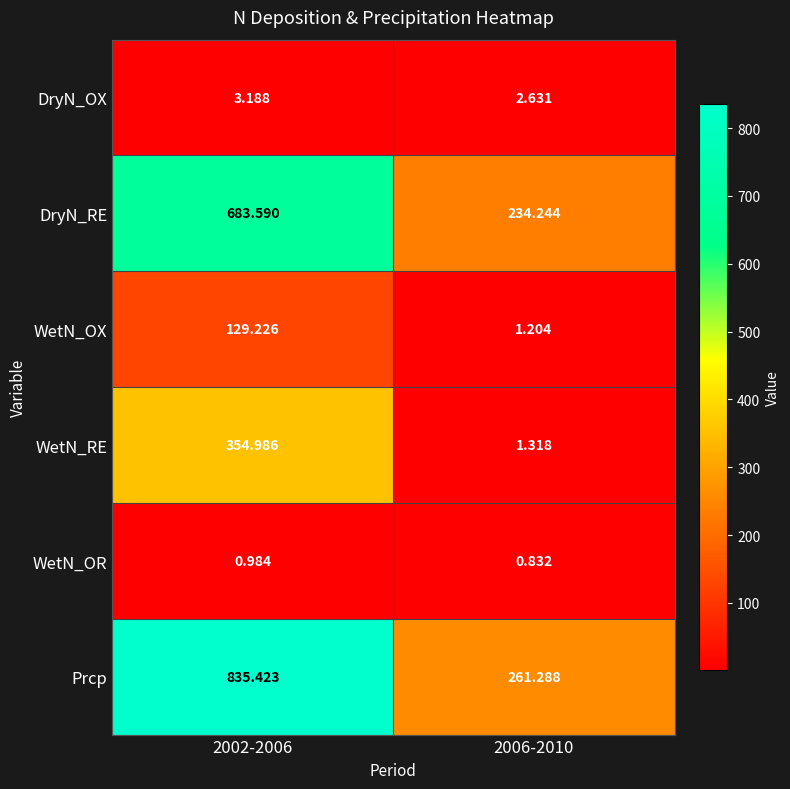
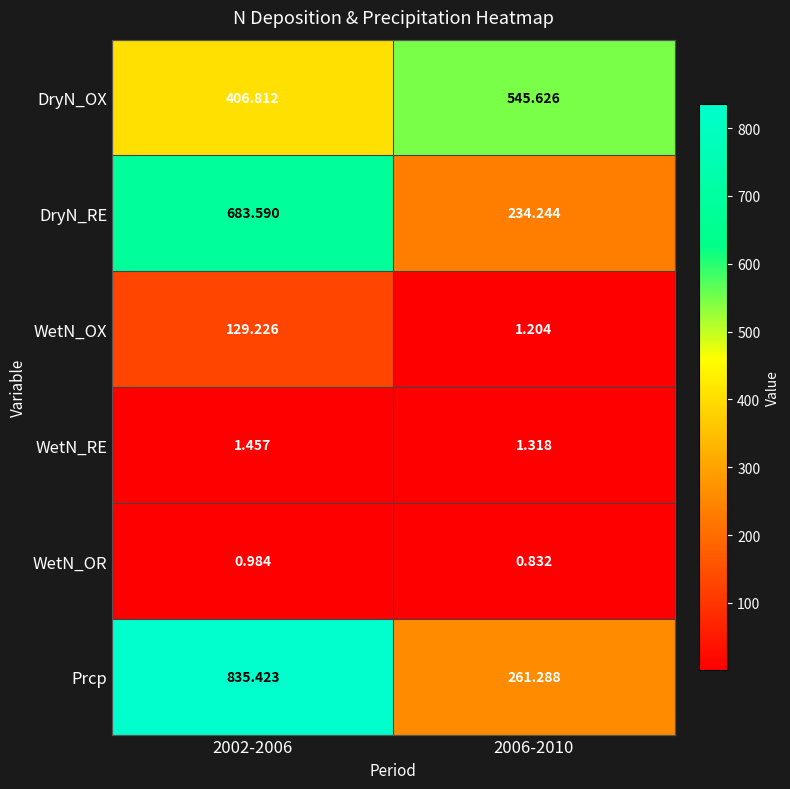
  {
    "DryN_OX": {
-     "2002-2006": 3.188,
-     "2006-2010": 2.631
+     "2002-2006": 406.812,
+     "2006-2010": 545.626
    },
    "DryN_RE": {
      "2002-2006": 683.590,
      "2006-2010": 234.244
    },
    "WetN_OX": {
      "2002-2006": 129.226,
      "2006-2010": 1.204
    },
    "WetN_RE": {
-     "2002-2006": 354.986,
+     "2002-2006": 1.457,
      "2006-2010": 1.318
    },
    "WetN_OR": {
      "2002-2006": 0.984,
      "2006-2010": 0.832
    },
    "Prcp": {
      "2002-2006": 835.423,
      "2006-2010": 261.288
    }
  }
